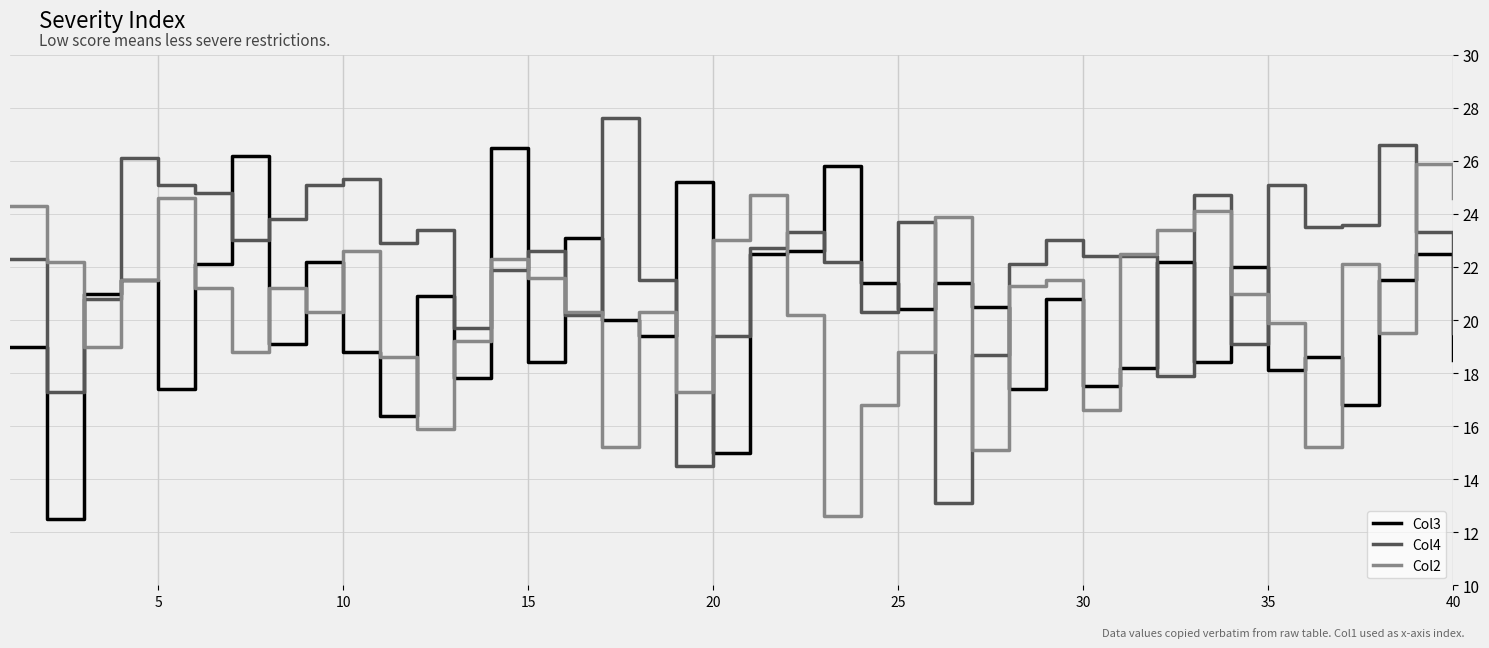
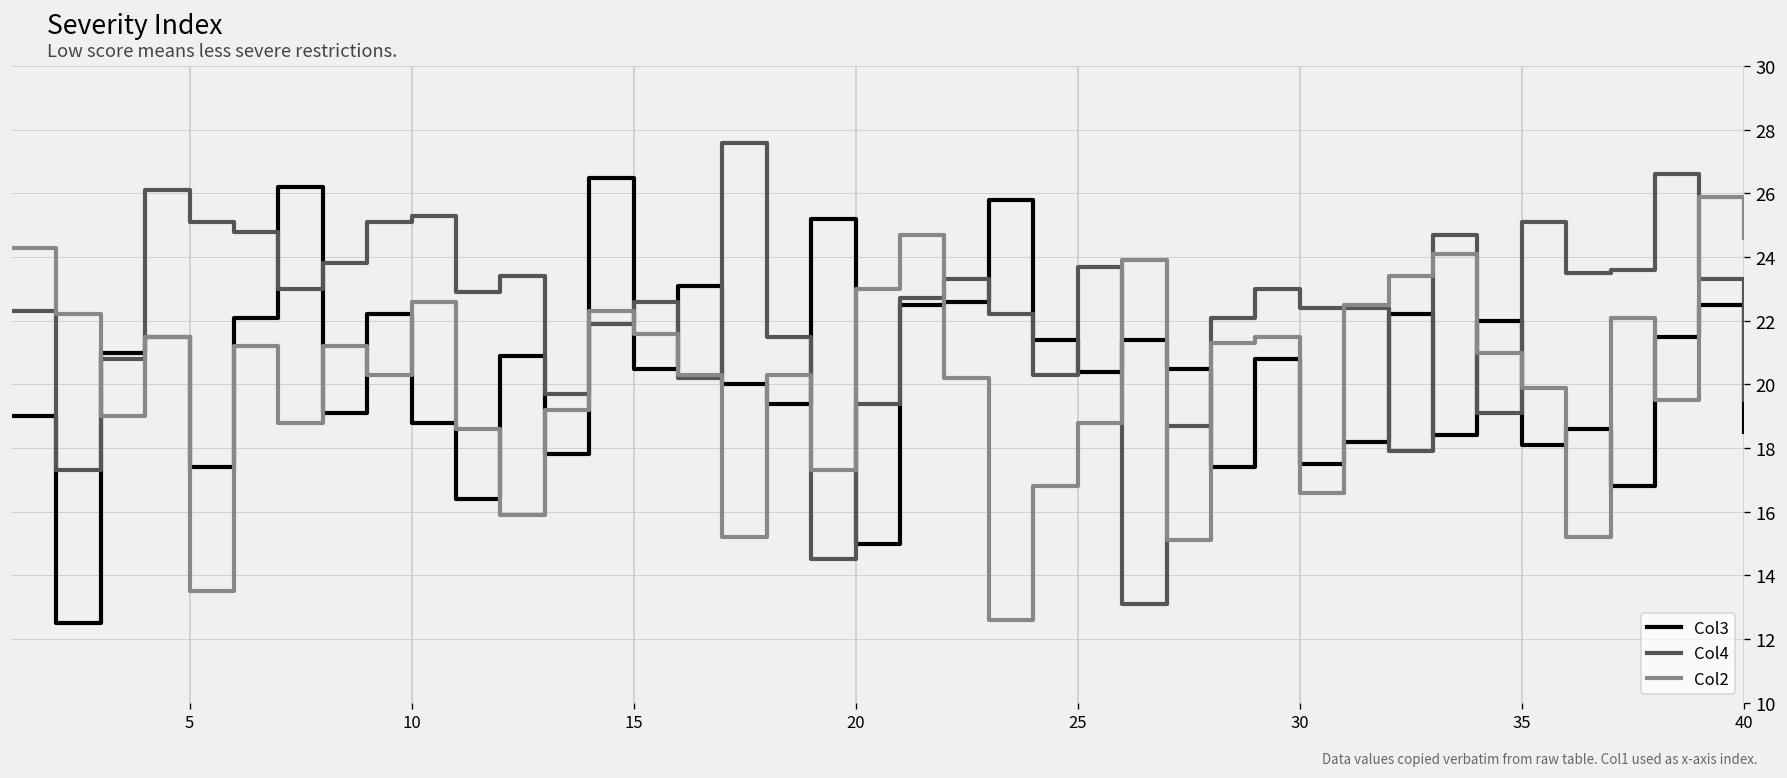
  {
    "Col3": {
      "5": 17.4,
      "10": 18.8,
-     "15": 18.4,
+     "15": 20.5,
      "20": 15.0,
      "25": 20.4,
      "30": 17.5,
      "35": 18.1,
      "40": 18.5
    },
    "Col4": {
      "5": 25.1,
      "10": 25.3,
      "15": 22.6,
      "20": 19.4,
      "25": 23.7,
      "30": 22.4,
      "35": 25.1,
      "40": 19.5
    },
    "Col2": {
-     "5": 24.6,
+     "5": 13.5,
      "10": 22.6,
      "15": 21.6,
      "20": 23.0,
      "25": 18.8,
      "30": 16.6,
      "35": 19.9,
      "40": 24.6
    }
  }
